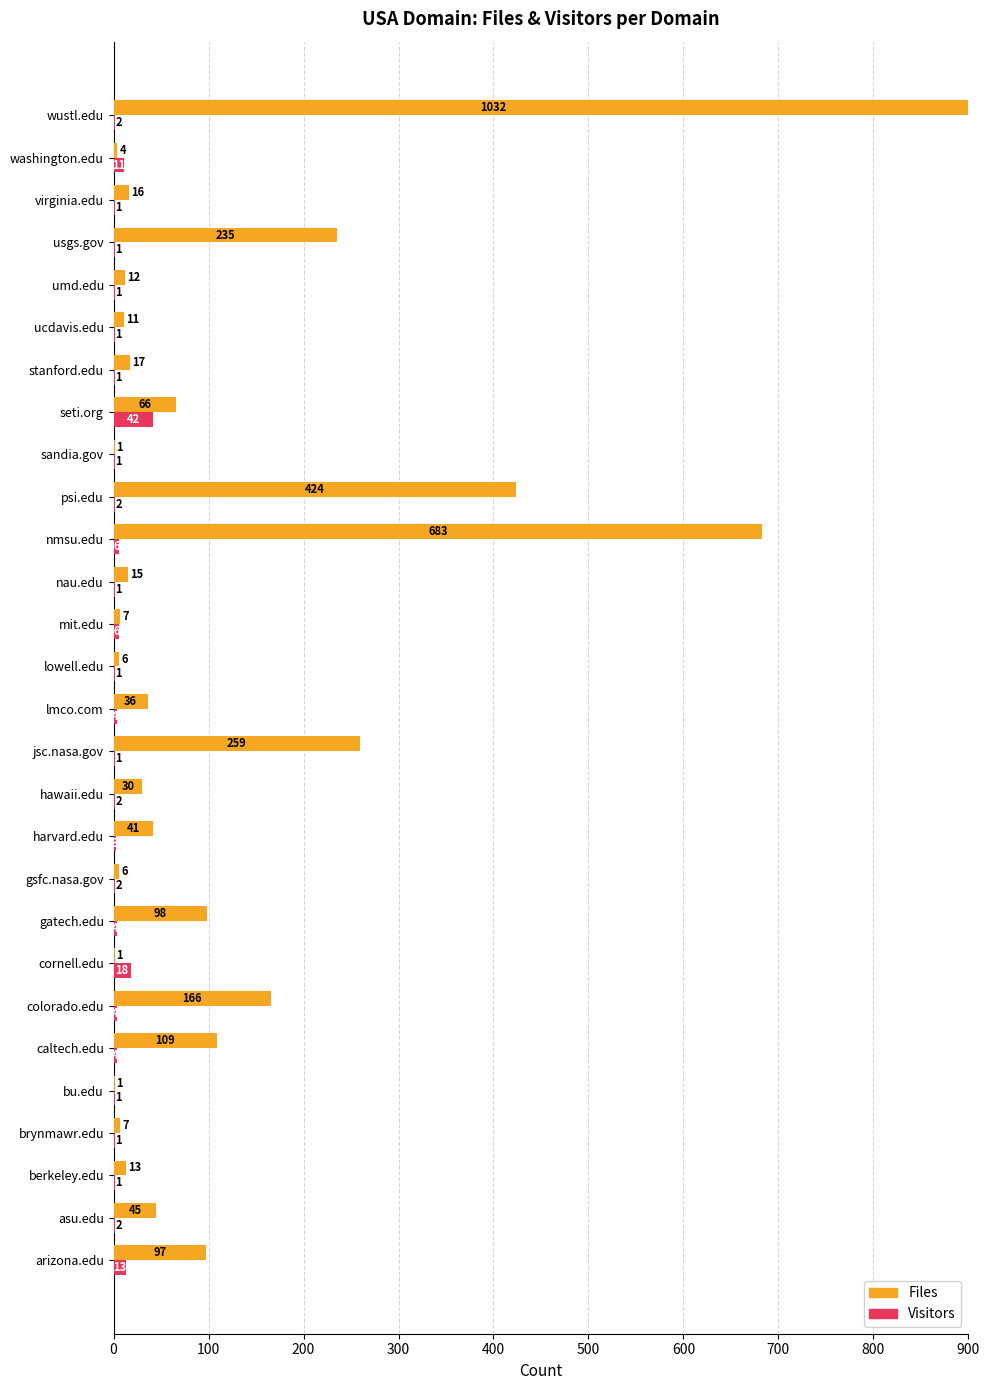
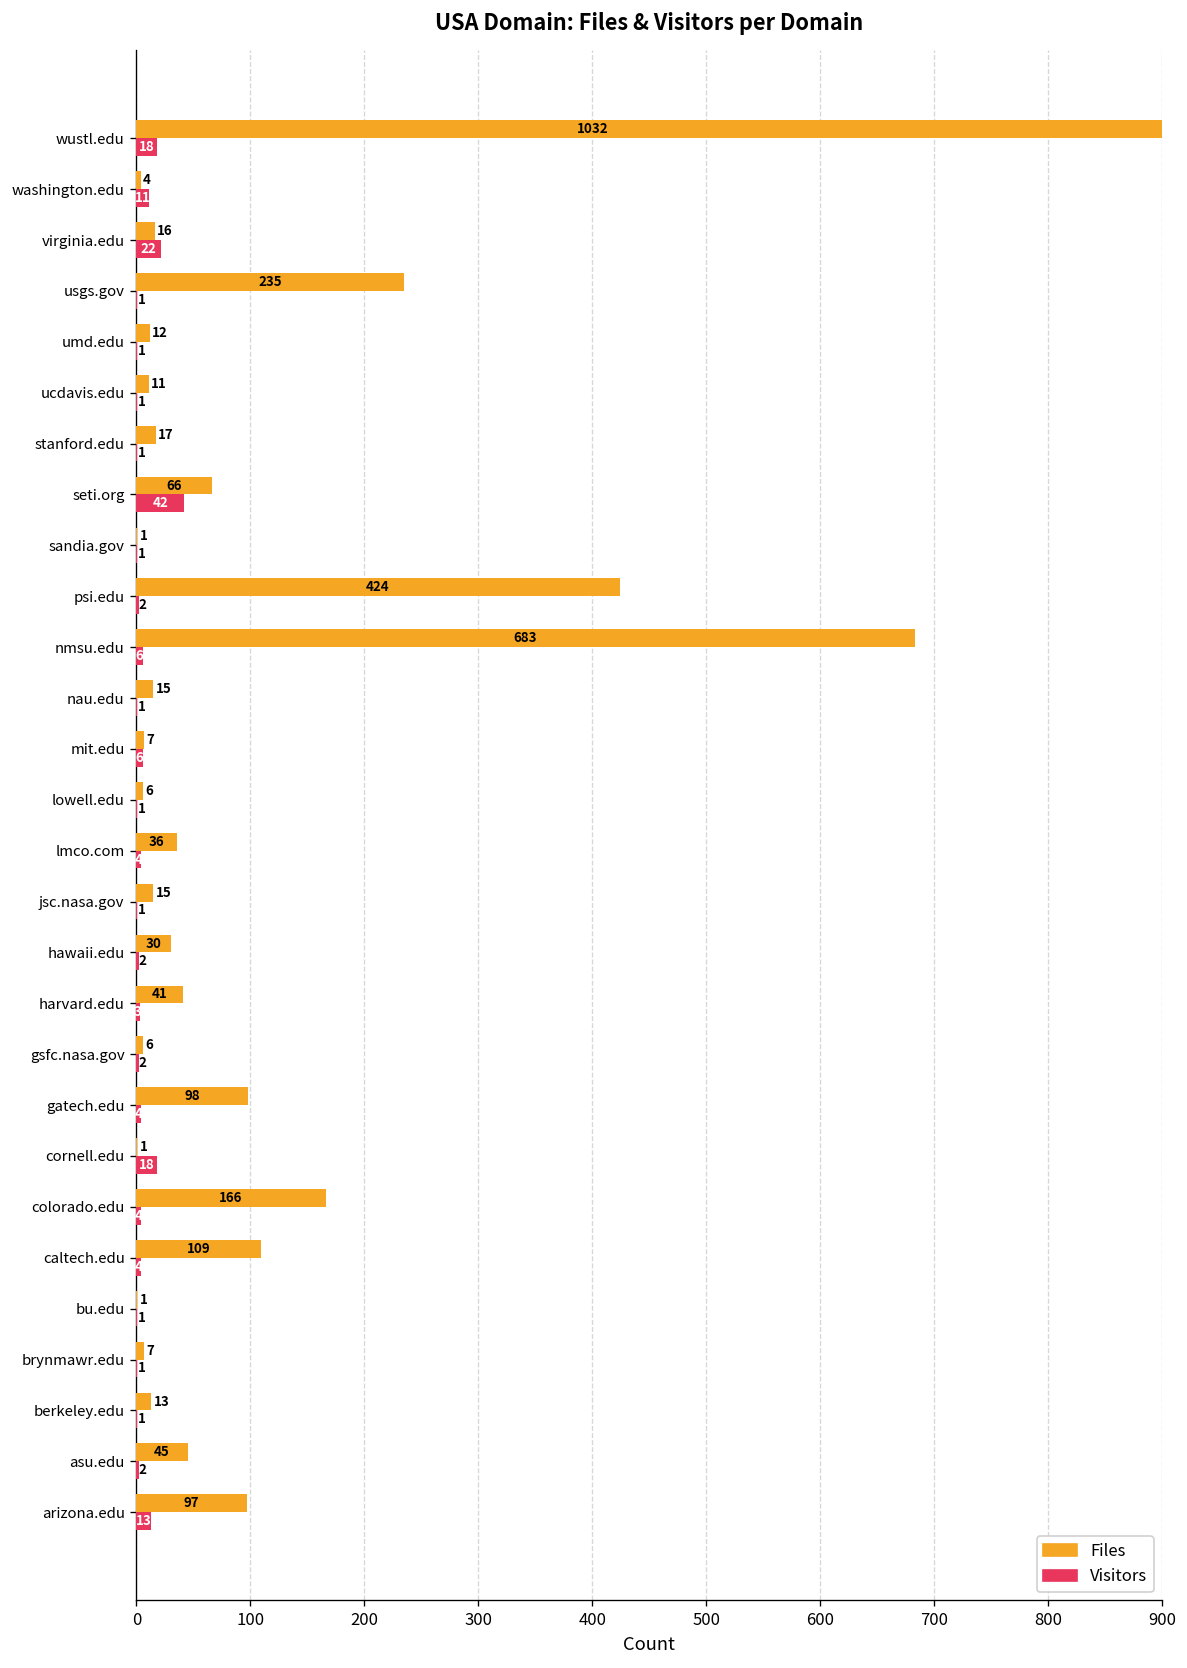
  {
    "Files": {
      "washington.edu": 4,
      "virginia.edu": 16,
      "usgs.gov": 235,
      "umd.edu": 12,
      "ucdavis.edu": 11,
      "stanford.edu": 17,
      "seti.org": 66,
      "sandia.gov": 1,
      "psi.edu": 424,
      "nmsu.edu": 683,
      "nau.edu": 15,
      "mit.edu": 7,
      "lowell.edu": 6,
      "lmco.com": 36,
-     "jsc.nasa.gov": 259,
+     "jsc.nasa.gov": 15,
      "hawaii.edu": 30,
      "harvard.edu": 41,
      "gsfc.nasa.gov": 6,
      "gatech.edu": 98,
      "cornell.edu": 1,
      "colorado.edu": 166,
      "caltech.edu": 109,
      "bu.edu": 1,
      "brynmawr.edu": 7,
      "berkeley.edu": 13,
      "asu.edu": 45,
      "arizona.edu": 97
    },
    "Visitors": {
-     "wustl.edu": 2,
+     "wustl.edu": 18,
      "washington.edu": 11,
-     "virginia.edu": 1,
+     "virginia.edu": 22,
      "usgs.gov": 1,
      "umd.edu": 1,
      "ucdavis.edu": 1,
      "stanford.edu": 1,
      "seti.org": 42,
      "sandia.gov": 1,
      "psi.edu": 2,
      "nmsu.edu": 6,
      "nau.edu": 1,
      "mit.edu": 6,
      "lowell.edu": 1,
      "jsc.nasa.gov": 1,
      "hawaii.edu": 2,
      "gsfc.nasa.gov": 2,
      "cornell.edu": 18,
      "bu.edu": 1,
      "brynmawr.edu": 1,
      "berkeley.edu": 1,
      "asu.edu": 2,
      "arizona.edu": 13
    }
  }
